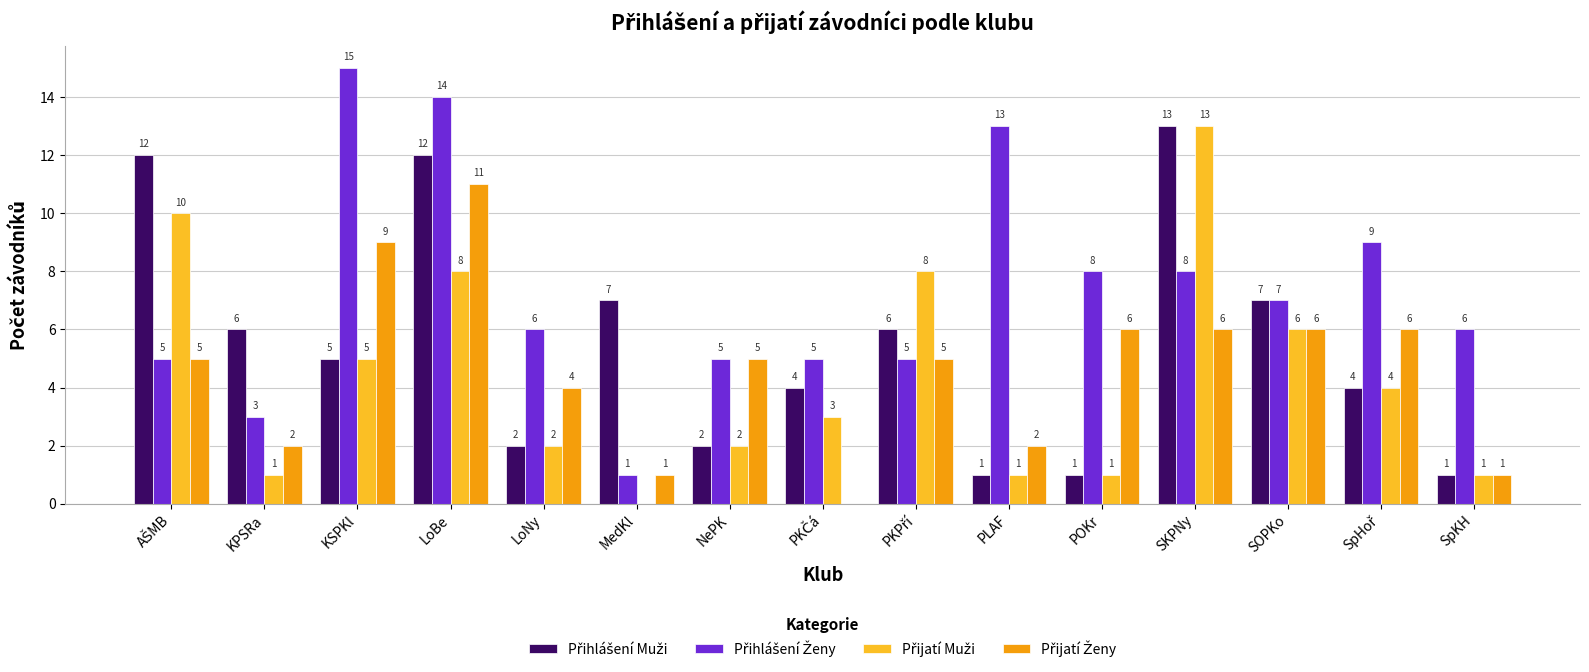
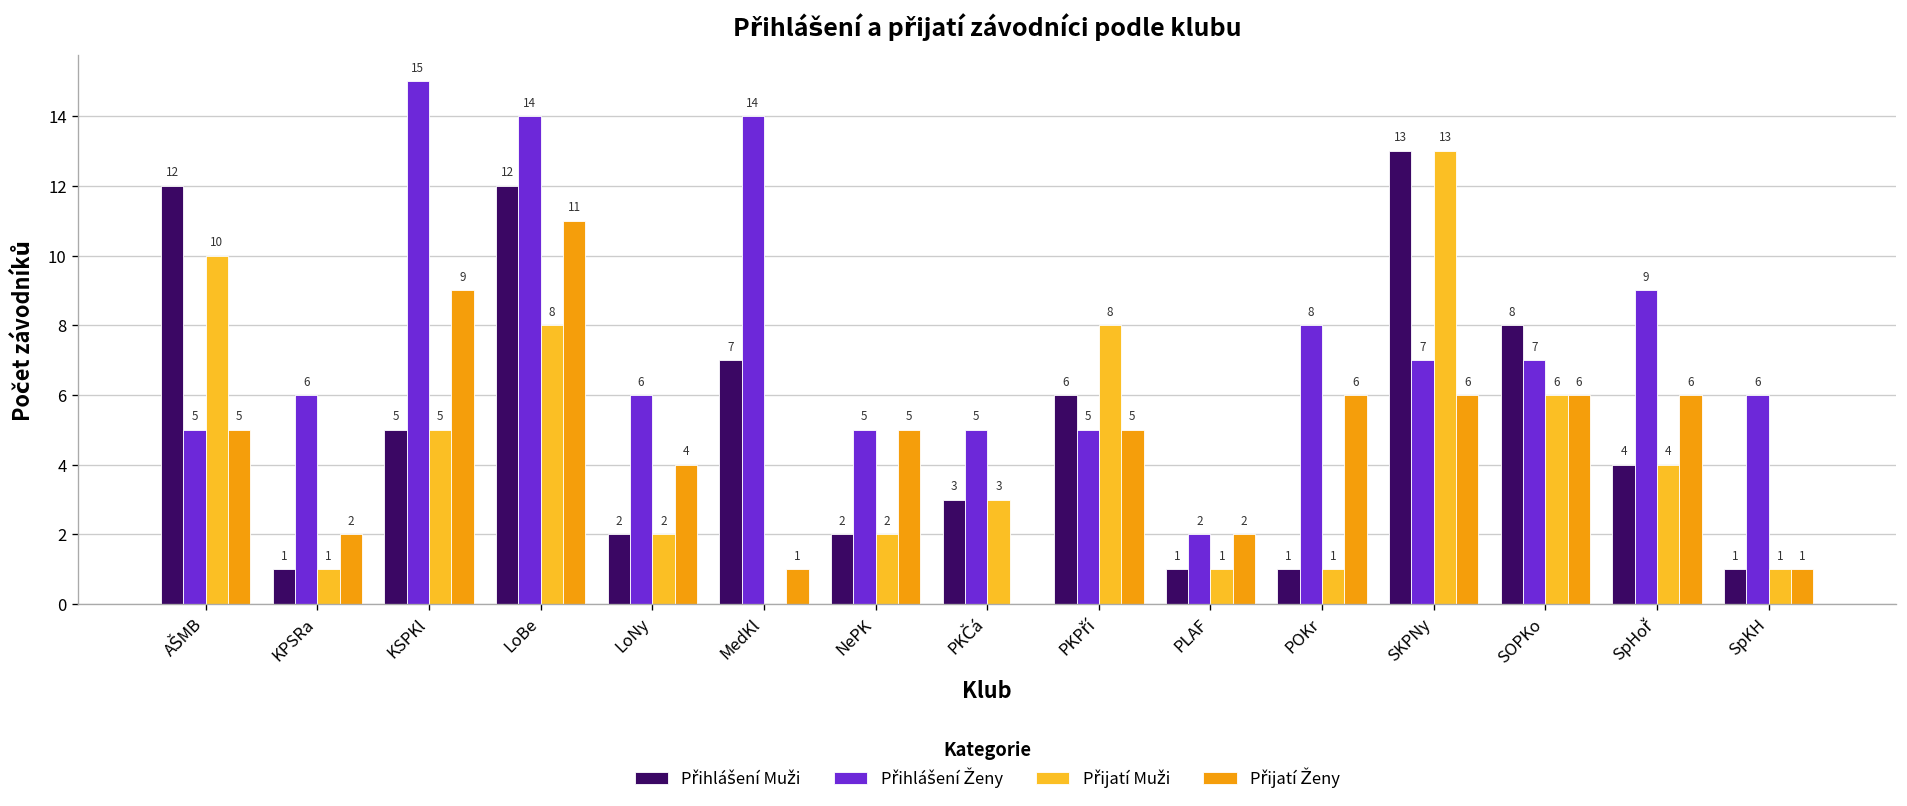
  {
    "Přihlášení Muži": {
      "AŠMB": 12,
-     "KPSRa": 6,
+     "KPSRa": 1,
      "KSPKl": 5,
      "LoBe": 12,
      "LoNy": 2,
      "MedKl": 7,
      "NePK": 2,
-     "PKČá": 4,
+     "PKČá": 3,
      "PKPří": 6,
      "PLAF": 1,
      "POKr": 1,
      "SKPNy": 13,
-     "SOPKo": 7,
+     "SOPKo": 8,
      "SpHoř": 4,
      "SpKH": 1
    },
    "Přihlášení Ženy": {
      "AŠMB": 5,
-     "KPSRa": 3,
+     "KPSRa": 6,
      "KSPKl": 15,
      "LoBe": 14,
      "LoNy": 6,
-     "MedKl": 1,
+     "MedKl": 14,
      "NePK": 5,
      "PKČá": 5,
      "PKPří": 5,
-     "PLAF": 13,
+     "PLAF": 2,
      "POKr": 8,
-     "SKPNy": 8,
+     "SKPNy": 7,
      "SOPKo": 7,
      "SpHoř": 9,
      "SpKH": 6
    }
  }
